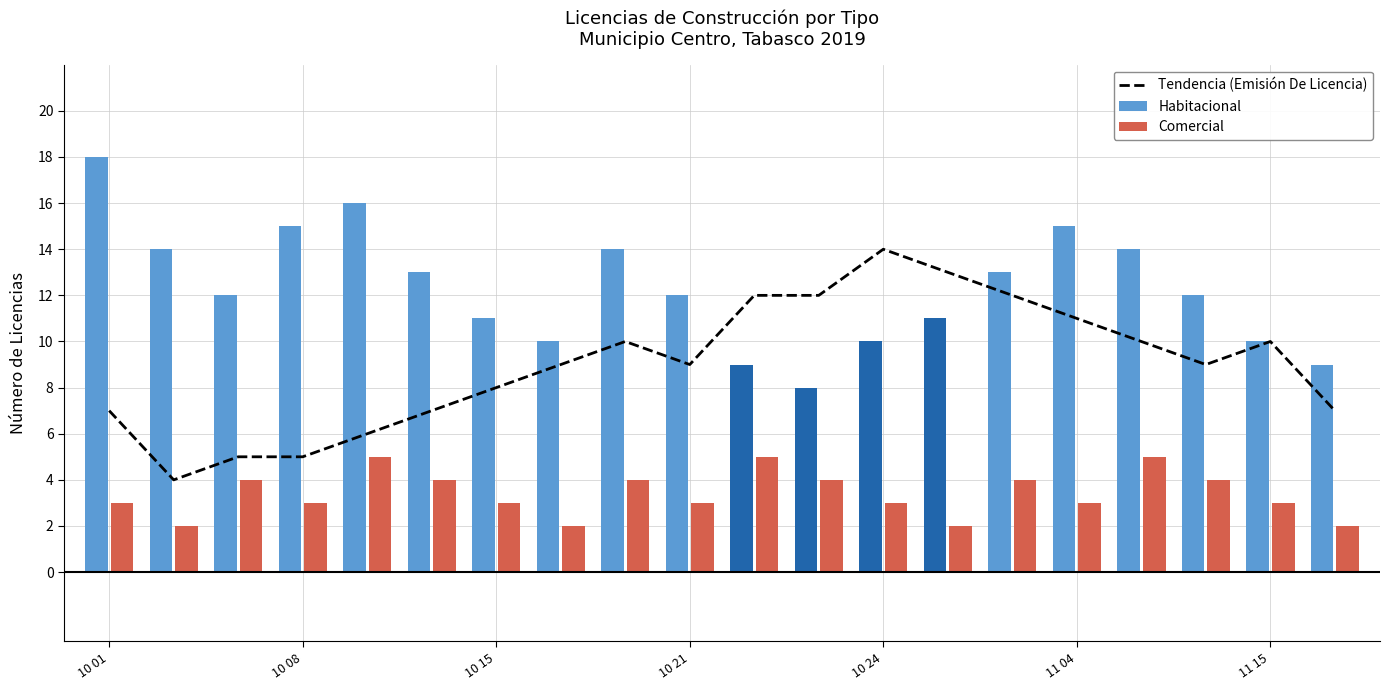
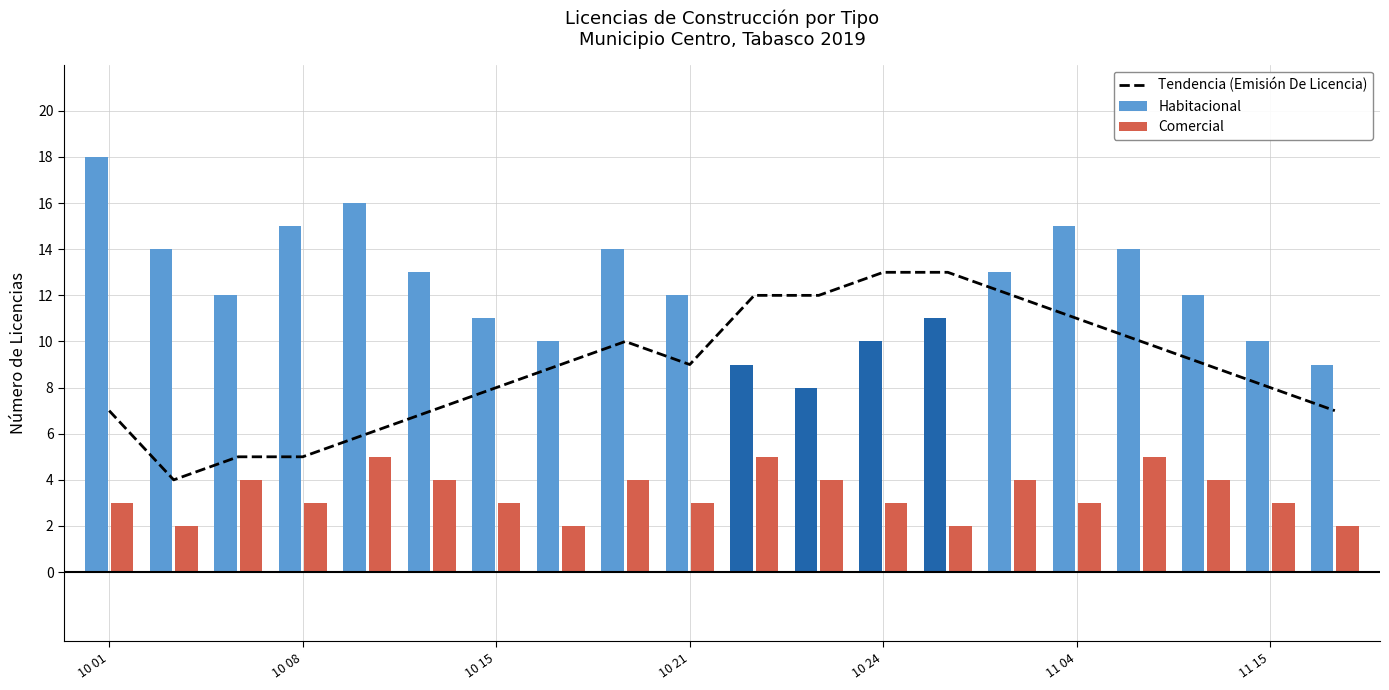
  {
    "Tendencia (Emisión De Licencia)": {
      "10 01": 7,
      "10 08": 5,
      "10 15": 8,
      "10 21": 9,
-     "10 24": 14,
+     "10 24": 13,
      "11 04": 11,
-     "11 15": 10
+     "11 15": 8
    }
  }
